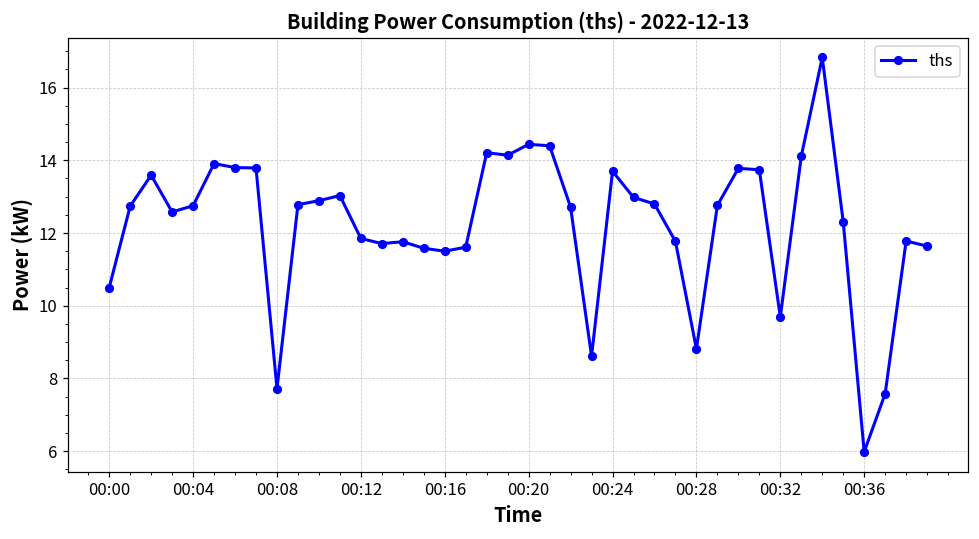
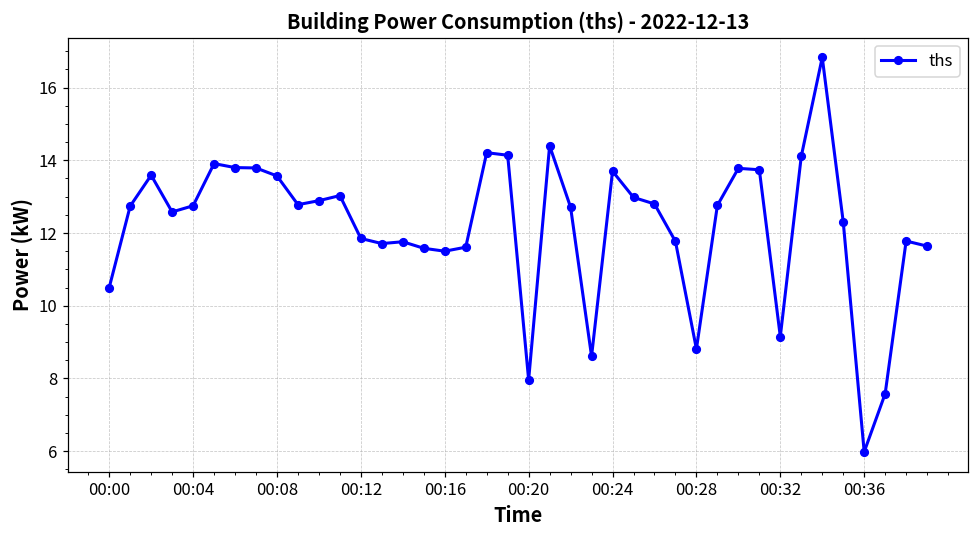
  {
    "00:00": 10.5,
    "00:04": 12.8,
-   "00:08": 7.7,
+   "00:08": 13.6,
    "00:12": 11.9,
    "00:16": 11.5,
-   "00:20": 14.4,
+   "00:20": 8.0,
    "00:24": 13.7,
    "00:28": 8.8,
-   "00:32": 9.7,
+   "00:32": 9.2,
    "00:36": 6.0
  }
